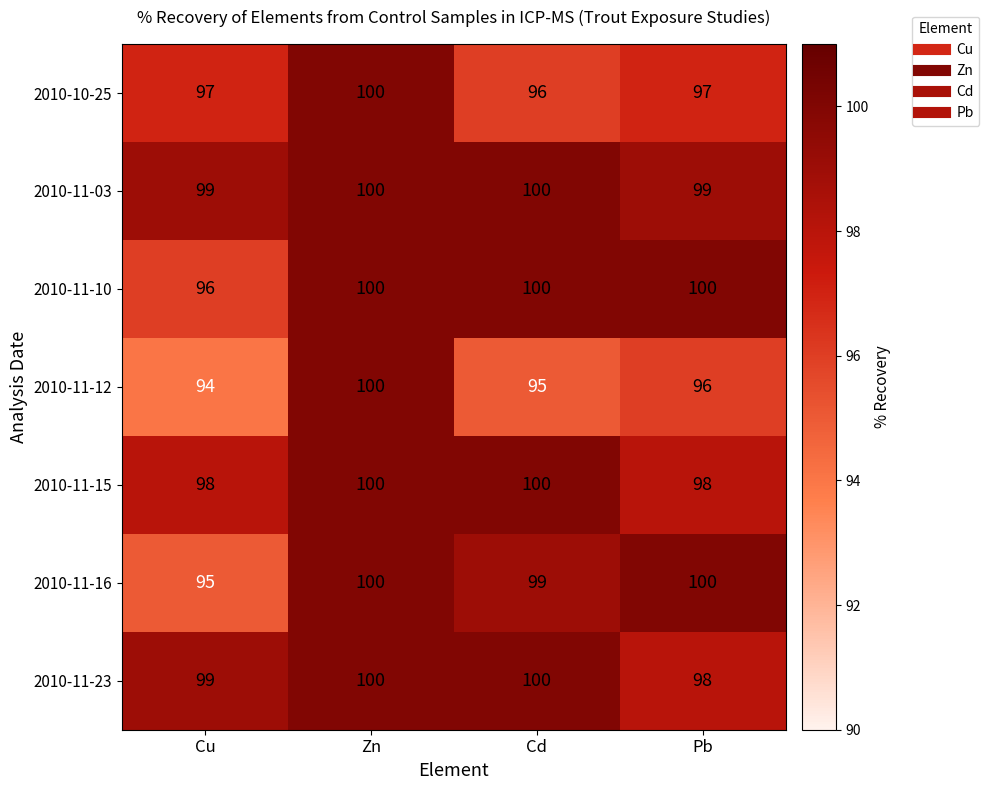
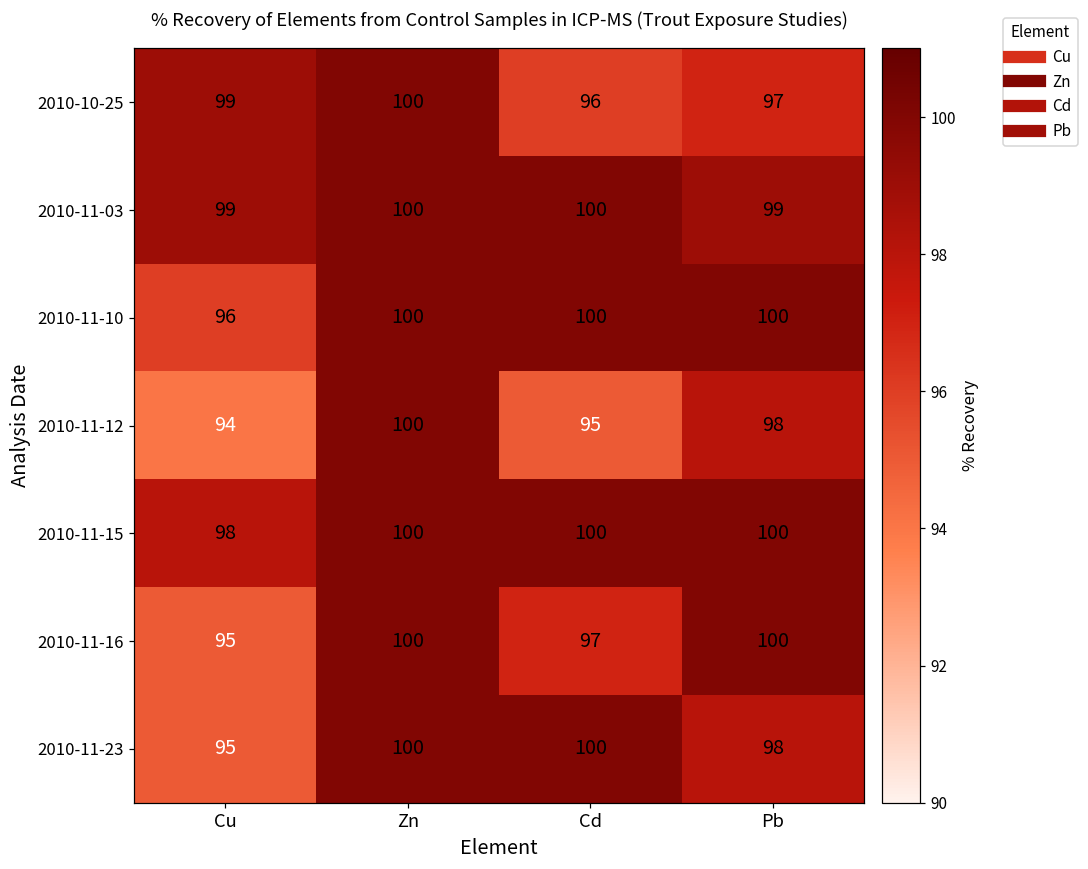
  {
    "2010-10-25": {
-     "Cu": 97,
+     "Cu": 99,
      "Zn": 100,
      "Cd": 96,
      "Pb": 97
    },
    "2010-11-03": {
      "Cu": 99,
      "Zn": 100,
      "Cd": 100,
      "Pb": 99
    },
    "2010-11-10": {
      "Cu": 96,
      "Zn": 100,
      "Cd": 100,
      "Pb": 100
    },
    "2010-11-12": {
      "Cu": 94,
      "Zn": 100,
      "Cd": 95,
-     "Pb": 96
+     "Pb": 98
    },
    "2010-11-15": {
      "Cu": 98,
      "Zn": 100,
      "Cd": 100,
-     "Pb": 98
+     "Pb": 100
    },
    "2010-11-16": {
      "Cu": 95,
      "Zn": 100,
-     "Cd": 99,
+     "Cd": 97,
      "Pb": 100
    },
    "2010-11-23": {
-     "Cu": 99,
+     "Cu": 95,
      "Zn": 100,
      "Cd": 100,
      "Pb": 98
    }
  }
